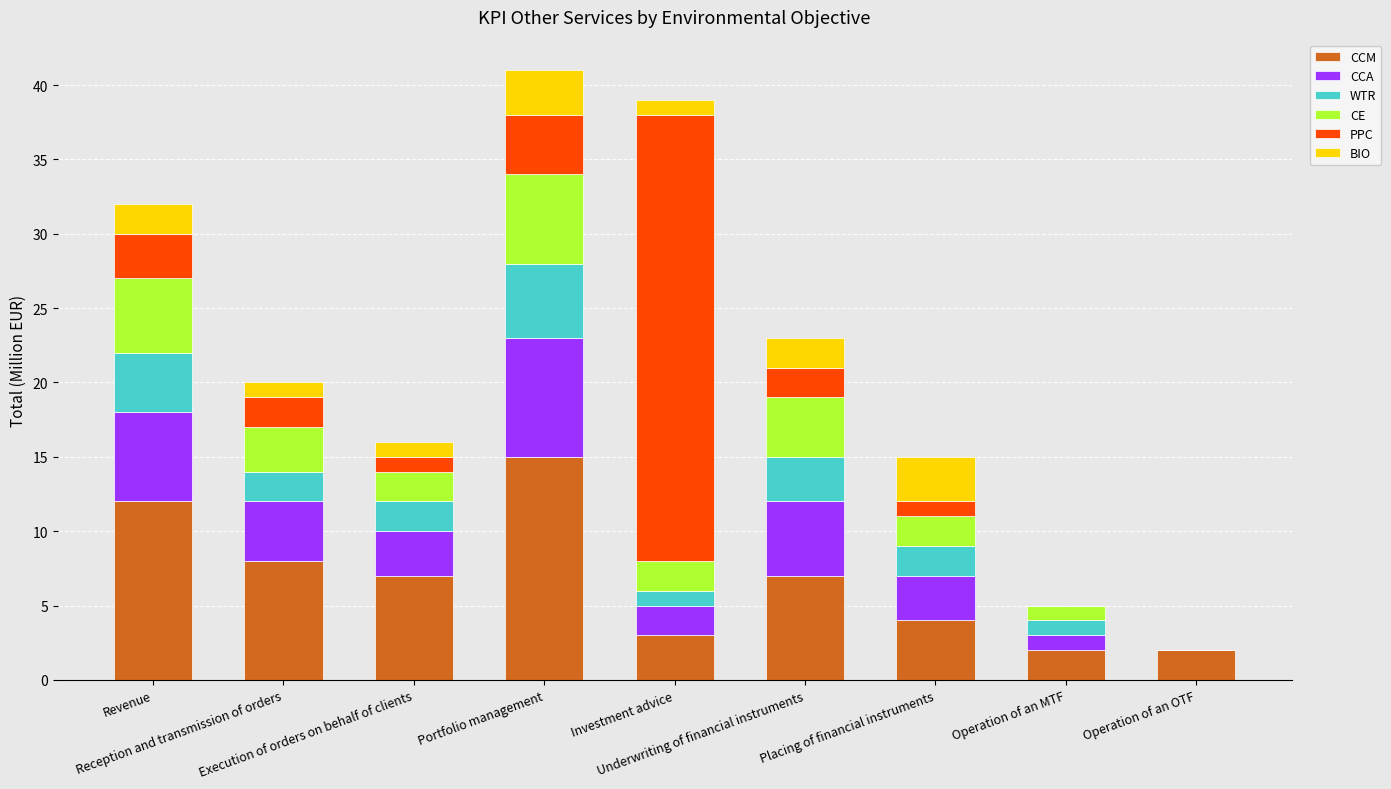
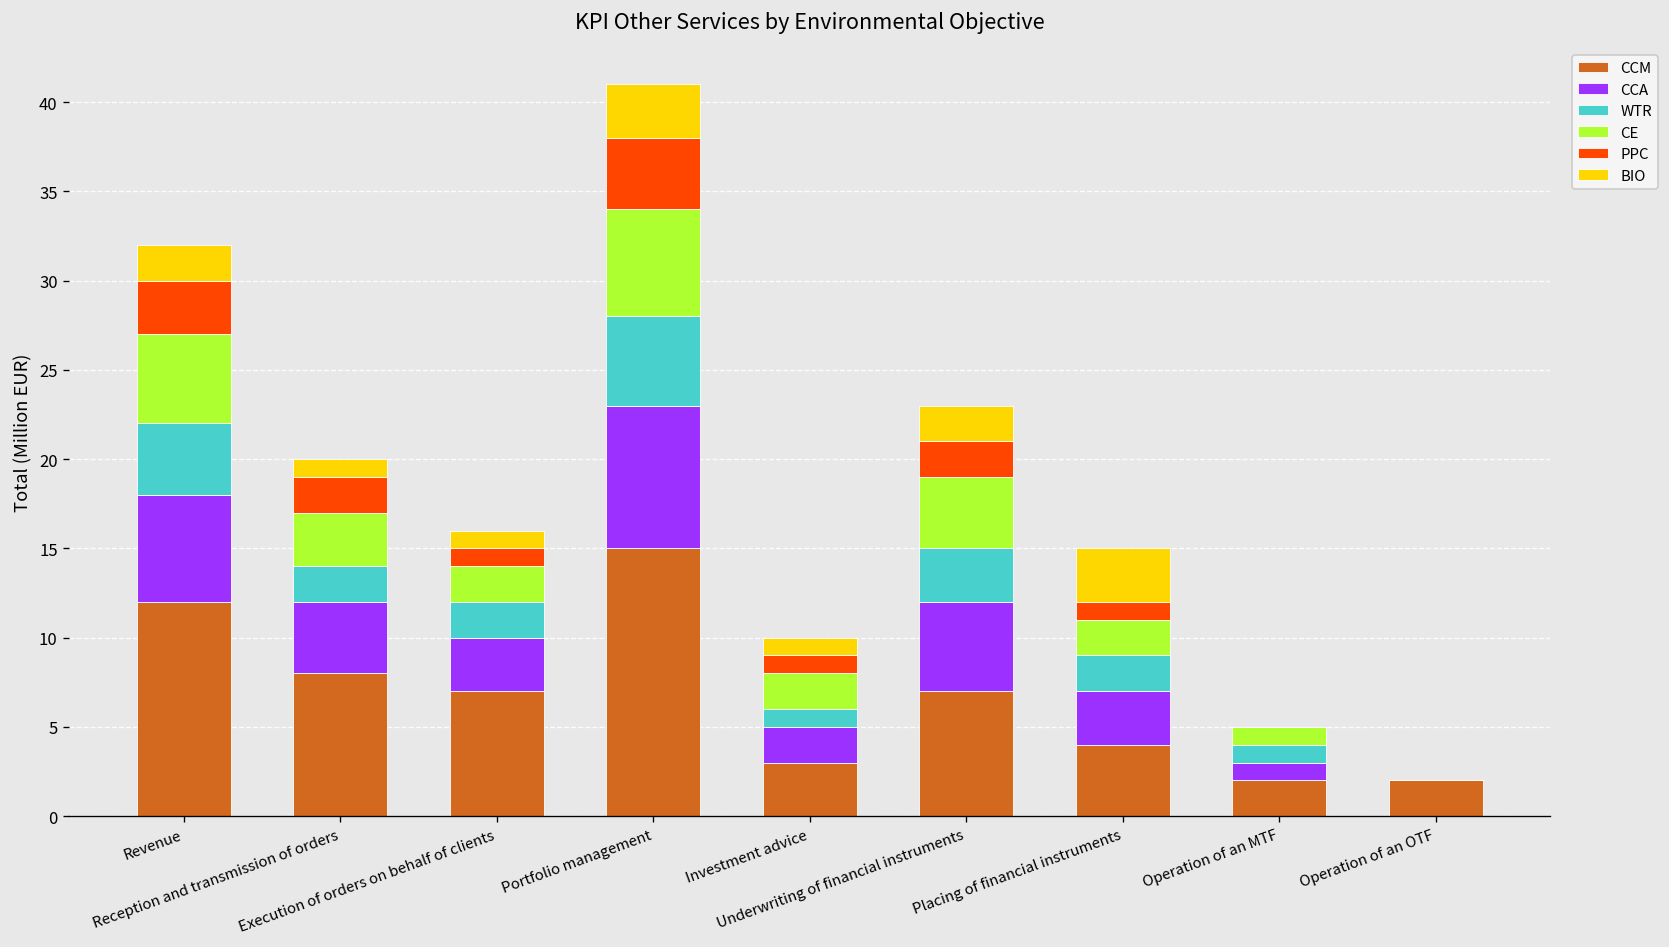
  {
    "CCM": {
      "Revenue": 12,
      "Reception and transmission of orders": 8,
      "Execution of orders on behalf of clients": 7,
      "Portfolio management": 15,
      "Investment advice": 3,
      "Underwriting of financial instruments": 7,
      "Placing of financial instruments": 4,
      "Operation of an MTF": 2,
      "Operation of an OTF": 2
    },
    "CCA": {
      "Revenue": 6,
      "Reception and transmission of orders": 4,
      "Execution of orders on behalf of clients": 3,
      "Portfolio management": 8,
      "Investment advice": 2,
      "Underwriting of financial instruments": 5,
      "Placing of financial instruments": 3,
      "Operation of an MTF": 1,
      "Operation of an OTF": 0
    },
    "WTR": {
      "Revenue": 4,
      "Reception and transmission of orders": 2,
      "Execution of orders on behalf of clients": 2,
      "Portfolio management": 5,
      "Investment advice": 1,
      "Underwriting of financial instruments": 3,
      "Placing of financial instruments": 2,
      "Operation of an MTF": 1,
      "Operation of an OTF": 0
    },
    "CE": {
      "Revenue": 5,
      "Reception and transmission of orders": 3,
      "Execution of orders on behalf of clients": 2,
      "Portfolio management": 6,
      "Investment advice": 2,
      "Underwriting of financial instruments": 4,
      "Placing of financial instruments": 2,
      "Operation of an MTF": 1,
      "Operation of an OTF": 0
    },
    "PPC": {
      "Revenue": 3,
      "Reception and transmission of orders": 2,
      "Execution of orders on behalf of clients": 1,
      "Portfolio management": 4,
-     "Investment advice": 30,
+     "Investment advice": 1,
      "Underwriting of financial instruments": 2,
      "Placing of financial instruments": 1,
      "Operation of an MTF": 0,
      "Operation of an OTF": 0
    },
    "BIO": {
      "Revenue": 2,
      "Reception and transmission of orders": 1,
      "Execution of orders on behalf of clients": 1,
      "Portfolio management": 3,
      "Investment advice": 1,
      "Underwriting of financial instruments": 2,
      "Placing of financial instruments": 3,
      "Operation of an MTF": 0,
      "Operation of an OTF": 0
    }
  }
